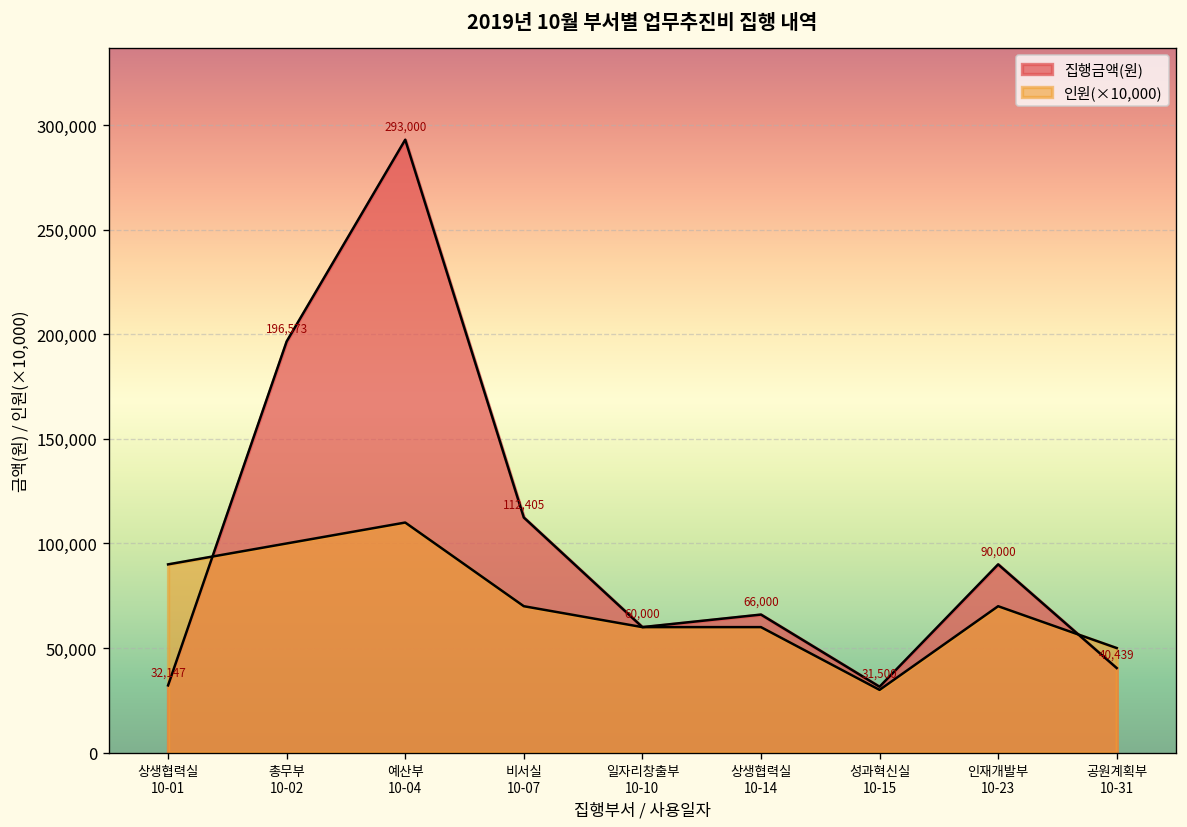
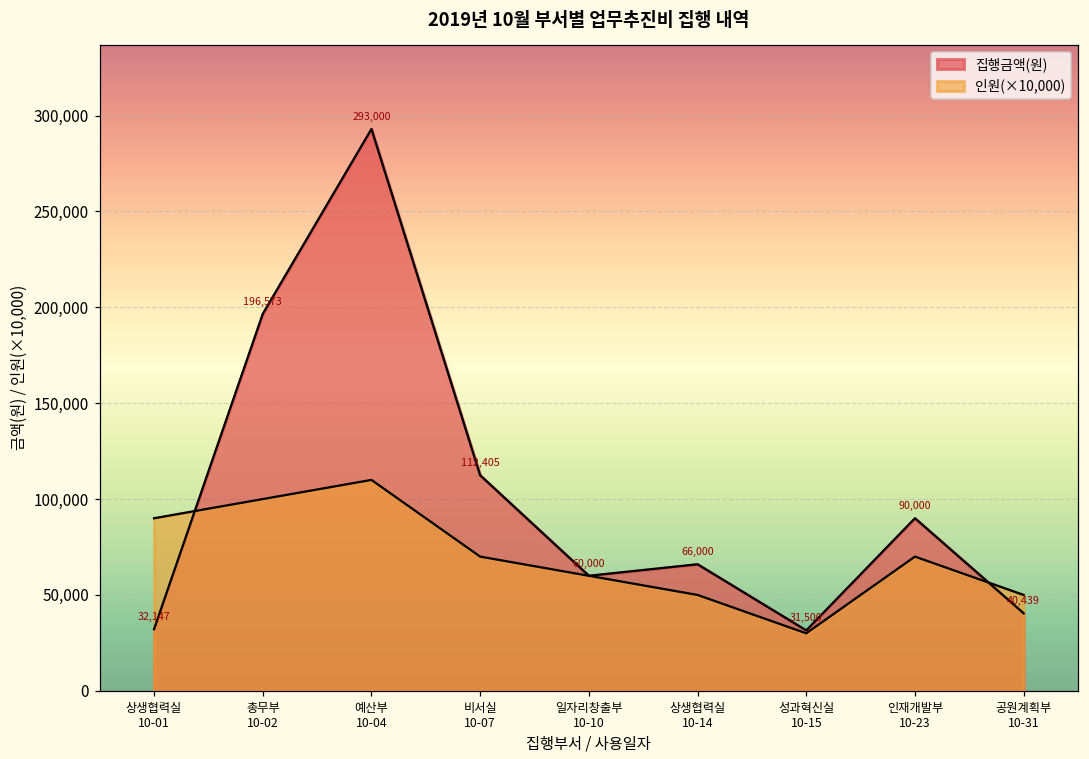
  {
    "집행금액(원)": {
      "상생협력실 10-01": "32,147",
      "총무부 10-02": "196,573",
      "예산부 10-04": "293,000",
      "비서실 10-07": "112,405",
      "상생협력실 10-14": "66,000",
      "성과혁신실 10-15": "31,500",
      "인재개발부 10-23": "90,000"
    },
    "인원(×10,000)": {
      "상생협력실 10-01": "90,000",
      "총무부 10-02": "100,000",
      "예산부 10-04": "110,000",
      "비서실 10-07": "70,000",
-     "상생협력실 10-14": "60,000",
+     "상생협력실 10-14": "50,000",
      "성과혁신실 10-15": "30,000",
      "인재개발부 10-23": "70,000"
    }
  }
